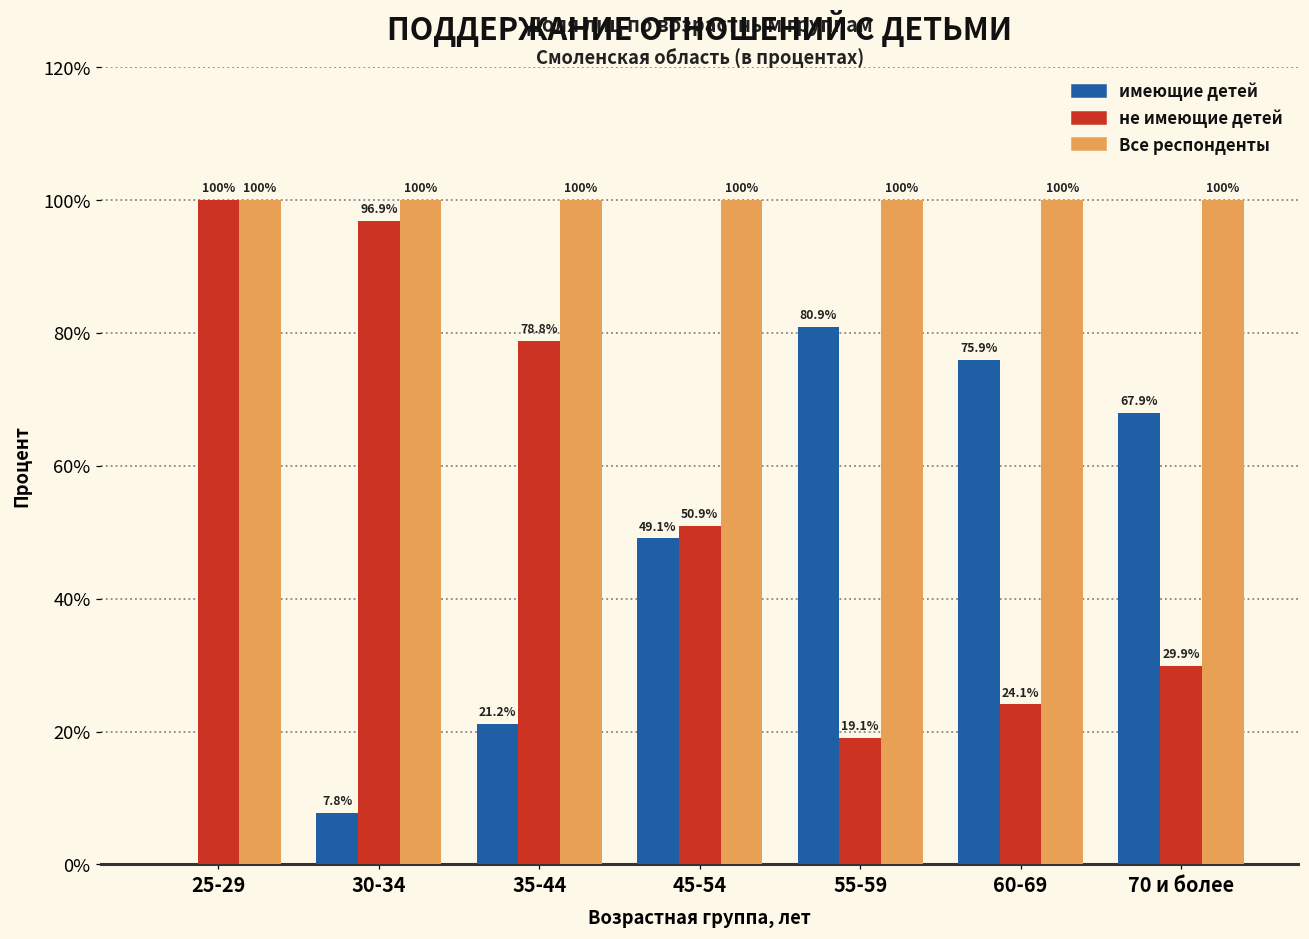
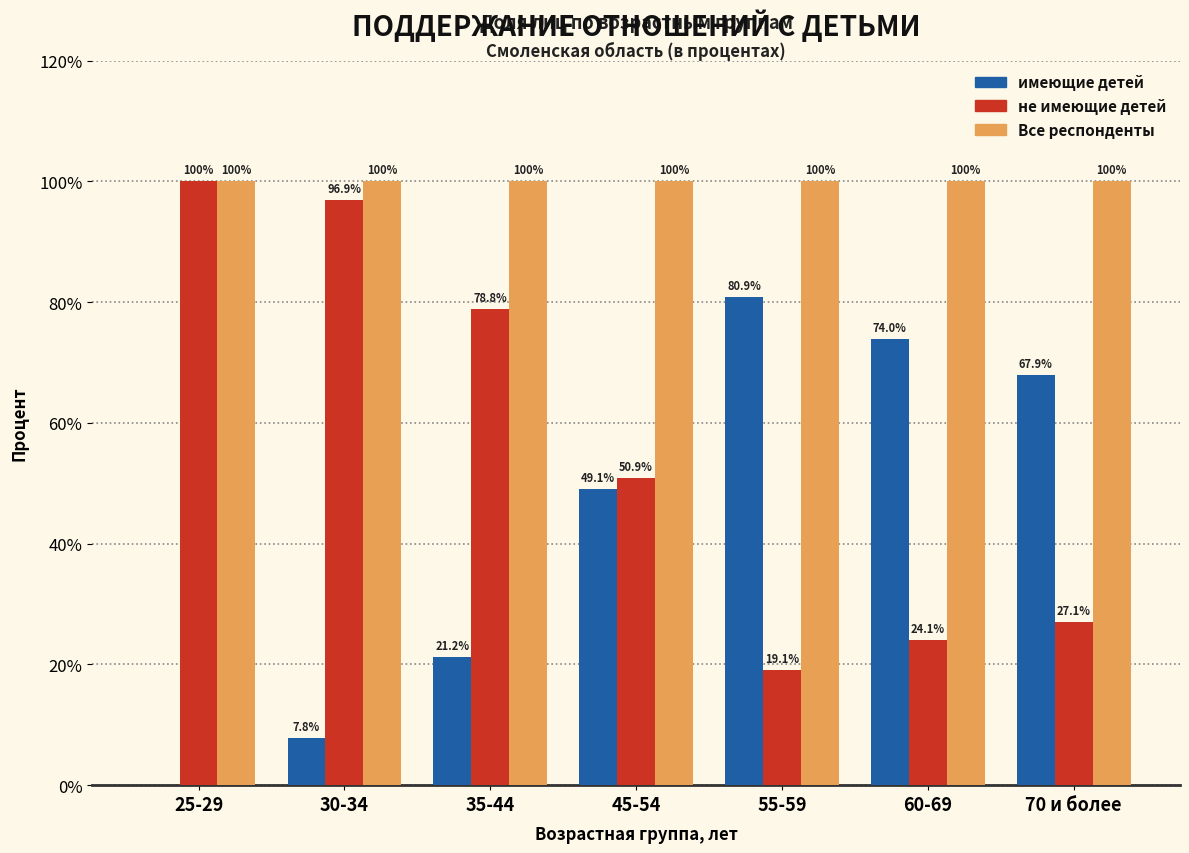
  {
    "имеющие детей": {
      "30-34": "7.8%",
      "35-44": "21.2%",
      "45-54": "49.1%",
      "55-59": "80.9%",
-     "60-69": "75.9%",
+     "60-69": "74.0%",
      "70 и более": "67.9%"
    },
    "не имеющие детей": {
      "25-29": "100%",
      "30-34": "96.9%",
      "35-44": "78.8%",
      "45-54": "50.9%",
      "55-59": "19.1%",
      "60-69": "24.1%",
-     "70 и более": "29.9%"
+     "70 и более": "27.1%"
    },
    "Все респонденты": {
      "25-29": "100%",
      "30-34": "100%",
      "35-44": "100%",
      "45-54": "100%",
      "55-59": "100%",
      "60-69": "100%",
      "70 и более": "100%"
    }
  }
